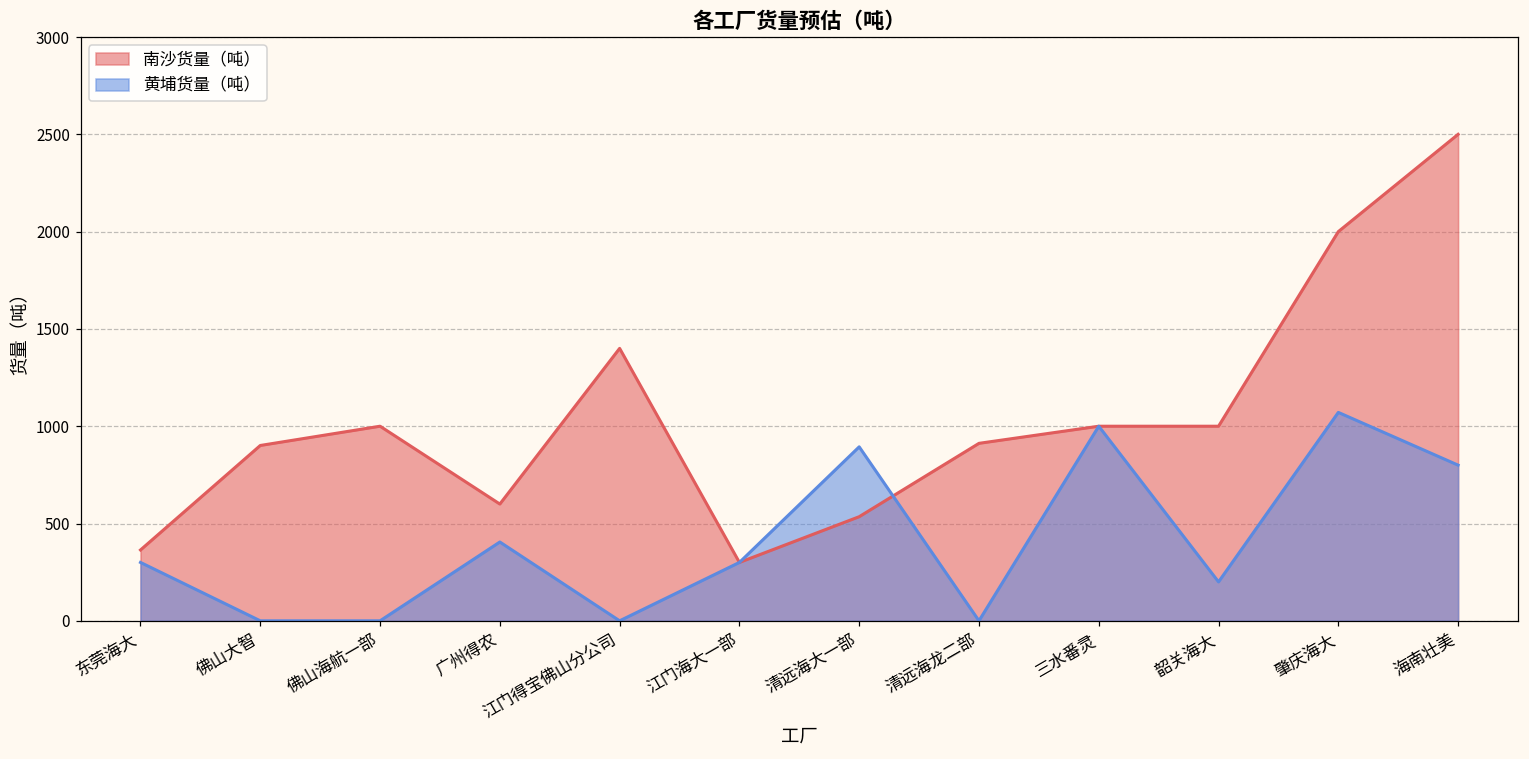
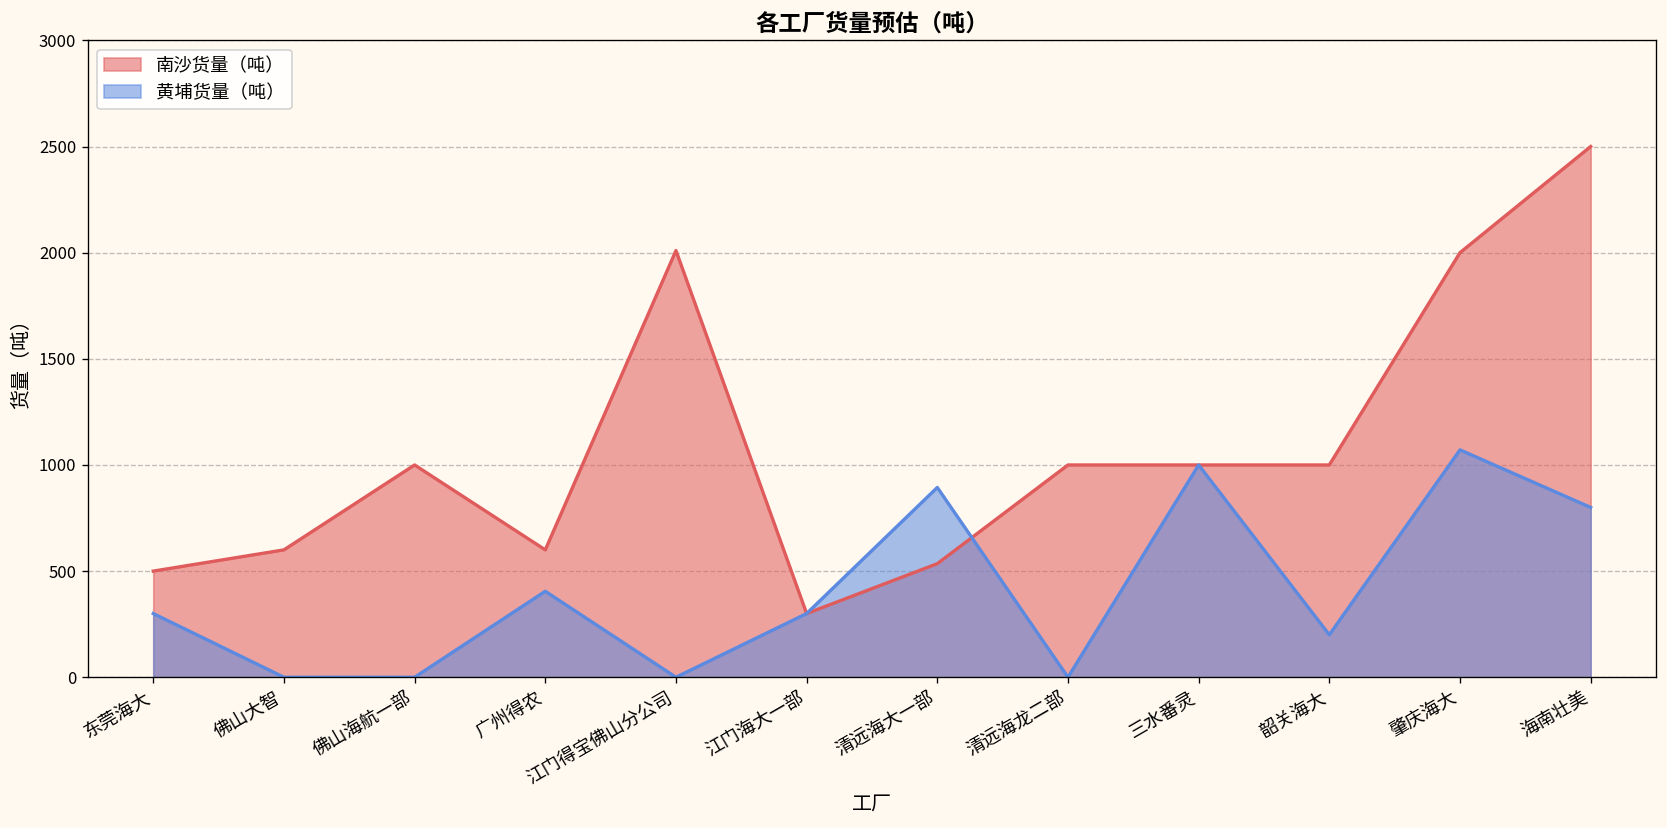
  {
    "南沙货量（吨）": {
-     "东莞海大": 360,
-     "佛山大智": 900,
+     "东莞海大": 500,
+     "佛山大智": 600,
      "佛山海航一部": 1000,
      "广州得农": 600,
-     "江门得宝佛山分公司": 1400,
+     "江门得宝佛山分公司": 2010,
      "清远海大一部": 540,
-     "清远海龙二部": 910,
+     "清远海龙二部": 1000,
      "韶关海大": 1000,
      "肇庆海大": 2000,
      "海南壮美": 2500
    },
    "黄埔货量（吨）": {
      "东莞海大": 300,
      "佛山大智": 0,
      "佛山海航一部": 0,
      "广州得农": 410,
      "江门得宝佛山分公司": 0,
      "清远海大一部": 890,
      "清远海龙二部": 0,
      "韶关海大": 200,
      "肇庆海大": 1070,
      "海南壮美": 800
    }
  }
